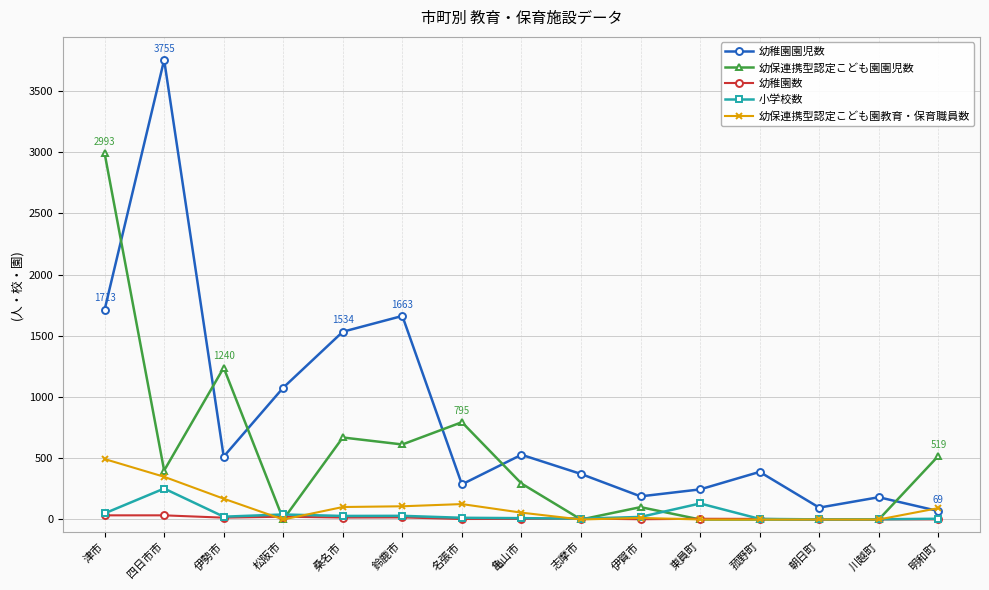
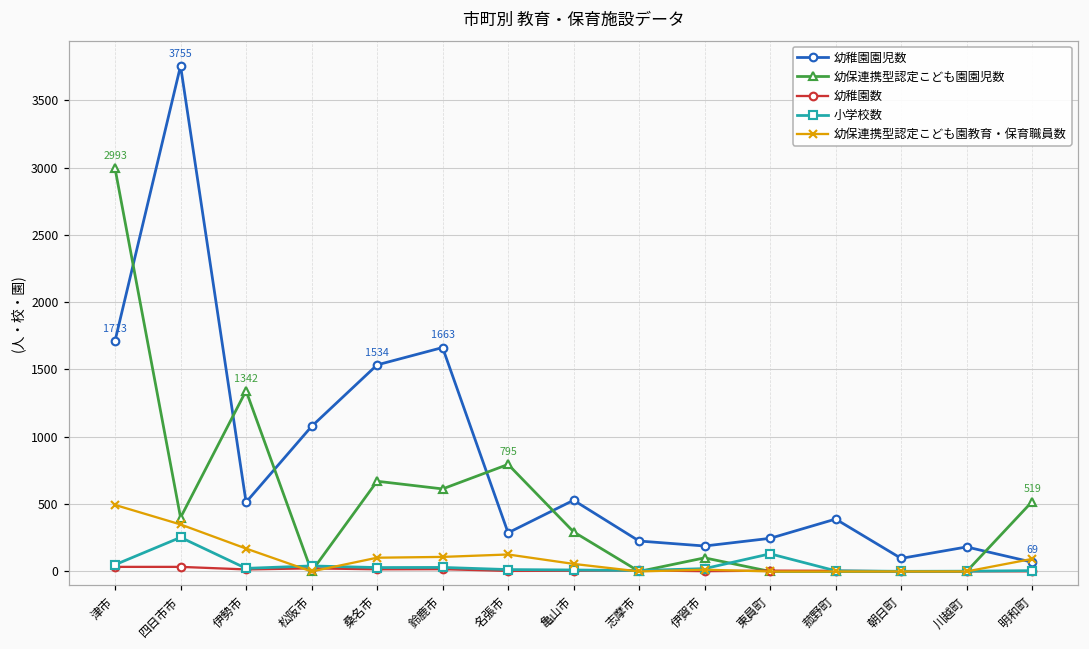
  {
    "幼稚園園児数": {
      "伊勢市": 510,
      "松阪市": 1080,
      "名張市": 290,
      "亀山市": 530,
-     "志摩市": 370,
+     "志摩市": 230,
      "伊賀市": 190,
      "東員町": 250,
      "菰野町": 390,
      "朝日町": 100,
      "川越町": 180
    },
    "幼保連携型認定こども園園児数": {
      "津市": 2993,
-     "伊勢市": 1240,
+     "伊勢市": 1342,
      "名張市": 795,
      "明和町": 519
    },
    "幼稚園数": {
      "四日市市": 30
    },
    "小学校数": {
      "四日市市": 250,
      "東員町": 130
    },
    "幼保連携型認定こども園教育・保育職員数": {
      "津市": 490,
      "四日市市": 350,
      "伊勢市": 170,
      "桑名市": 100,
      "鈴鹿市": 110,
      "名張市": 130,
      "亀山市": 60
    }
  }
